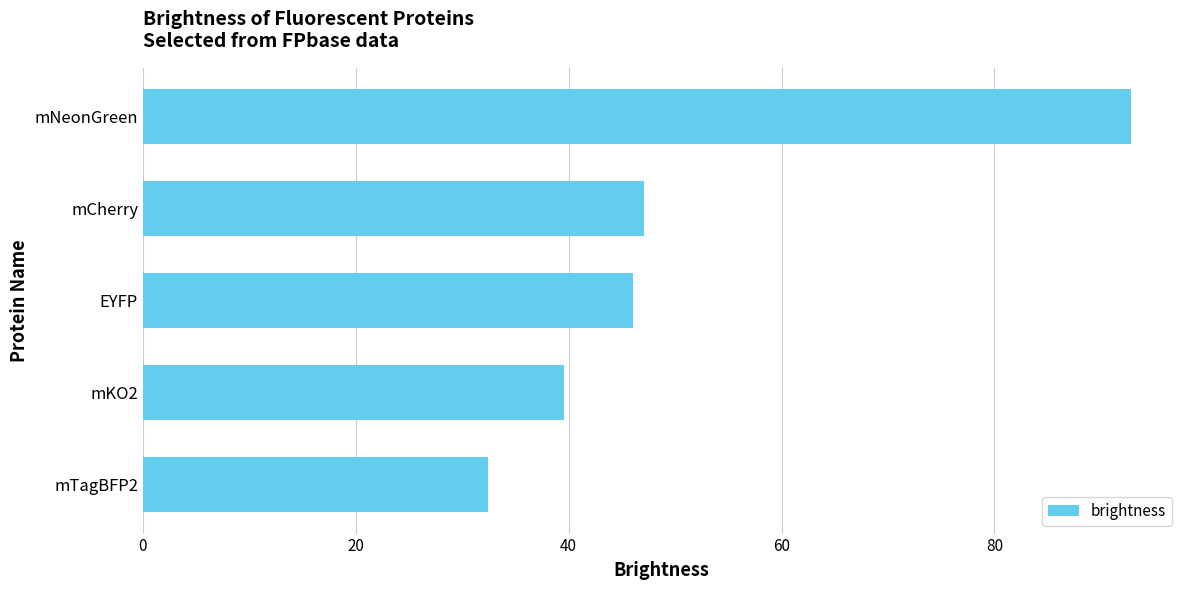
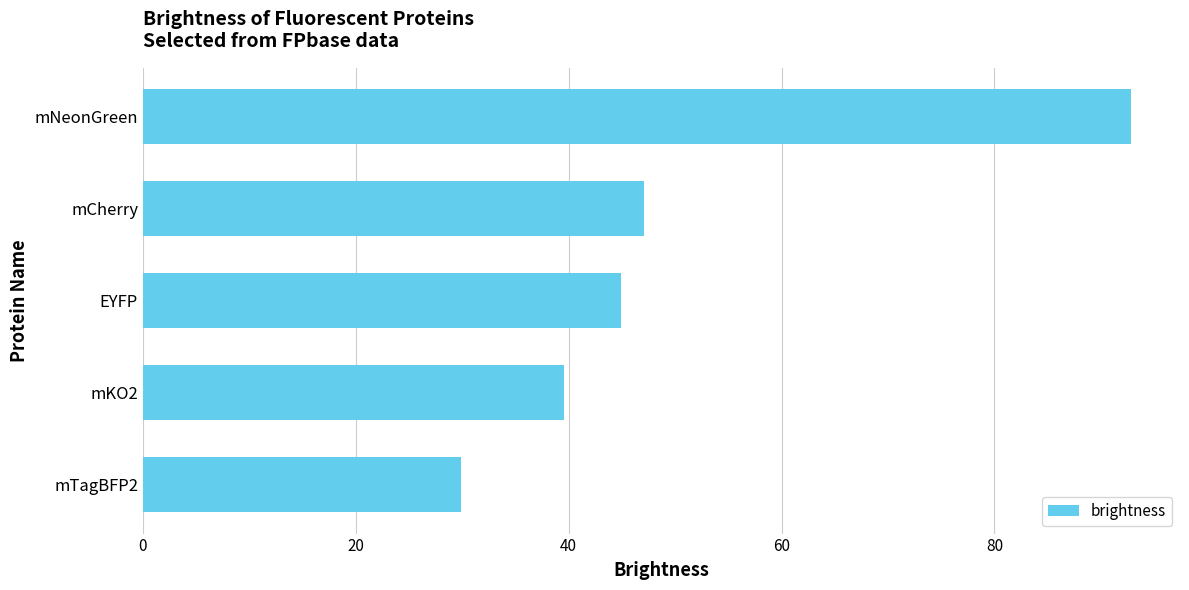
  {
    "mNeonGreen": 92.8,
    "mCherry": 47.0,
-   "EYFP": 46.0,
+   "EYFP": 44.9,
    "mKO2": 39.6,
-   "mTagBFP2": 32.4
+   "mTagBFP2": 29.9
  }
